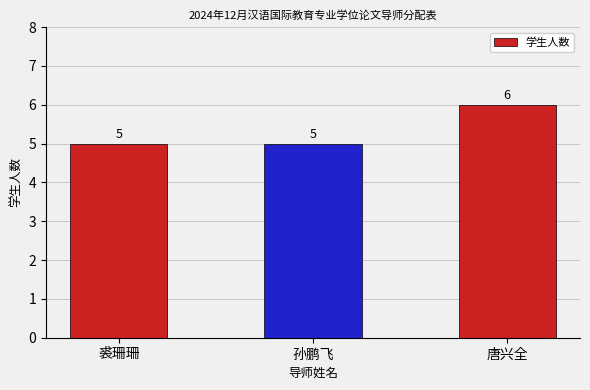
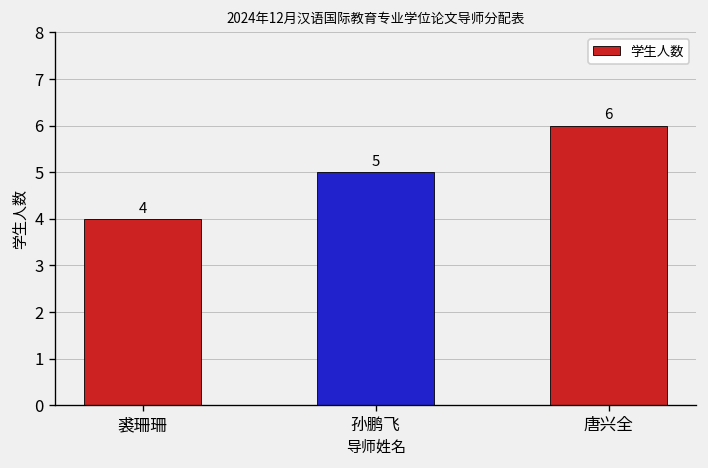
  {
-   "裘珊珊": 5,
+   "裘珊珊": 4,
    "孙鹏飞": 5,
    "唐兴全": 6
  }
